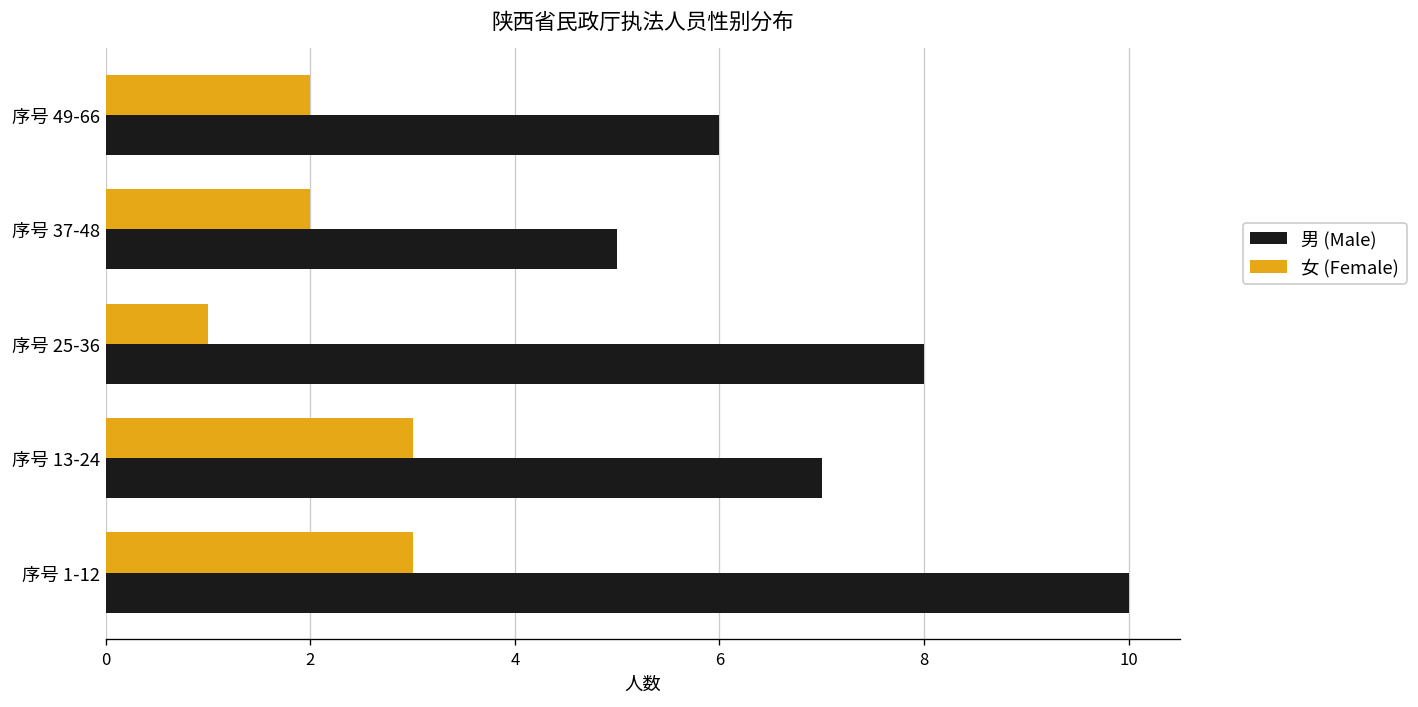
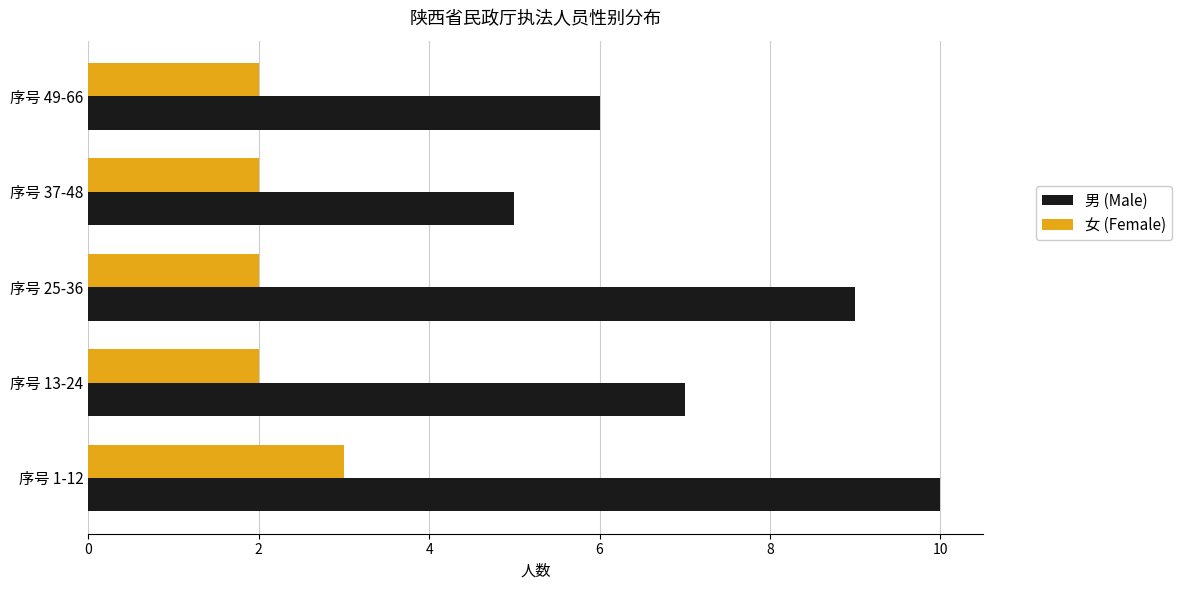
  {
    "男 (Male)": {
      "序号 49-66": 6,
      "序号 37-48": 5,
-     "序号 25-36": 8,
+     "序号 25-36": 9,
      "序号 13-24": 7,
      "序号 1-12": 10
    },
    "女 (Female)": {
      "序号 49-66": 2,
      "序号 37-48": 2,
-     "序号 25-36": 1,
-     "序号 13-24": 3,
+     "序号 25-36": 2,
+     "序号 13-24": 2,
      "序号 1-12": 3
    }
  }
